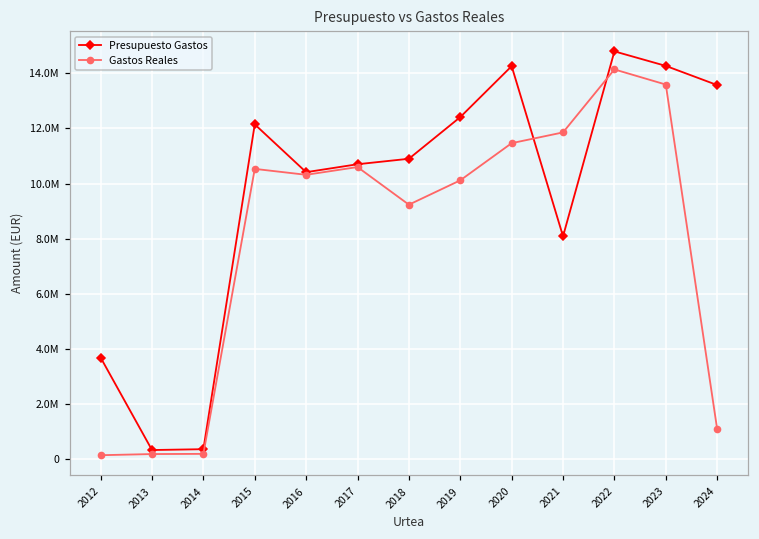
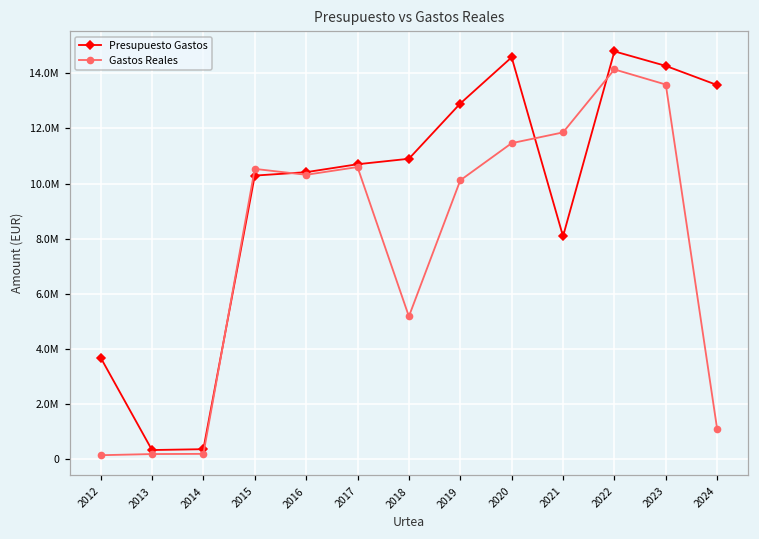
  {
    "Presupuesto Gastos": {
      "2012": 3700000,
      "2013": 300000,
      "2014": 400000,
-     "2015": 12100000,
+     "2015": 10300000,
      "2017": 10700000,
      "2018": 10900000,
-     "2019": 12400000,
-     "2020": 14300000,
+     "2019": 12900000,
+     "2020": 14600000,
      "2021": 8100000,
      "2022": 14800000,
      "2023": 14300000,
      "2024": 13600000
    },
    "Gastos Reales": {
      "2012": 100000,
      "2013": 200000,
      "2014": 200000,
      "2015": 10500000,
      "2017": 10600000,
-     "2018": 9200000,
+     "2018": 5200000,
      "2019": 10100000,
      "2020": 11500000,
      "2021": 11900000,
      "2022": 14100000,
      "2023": 13600000,
      "2024": 1100000
    }
  }
